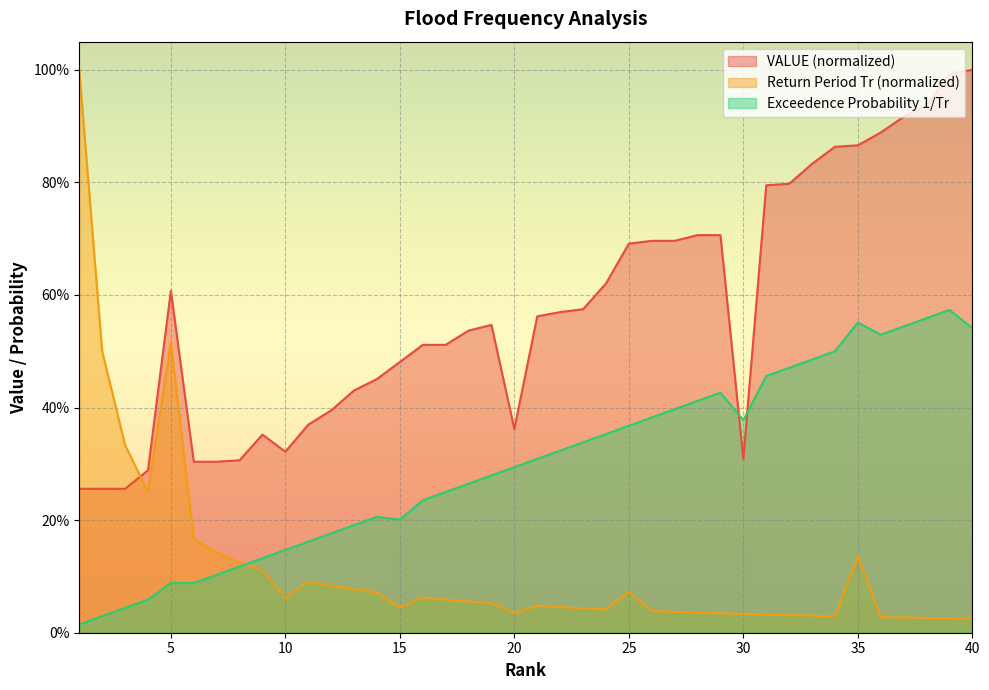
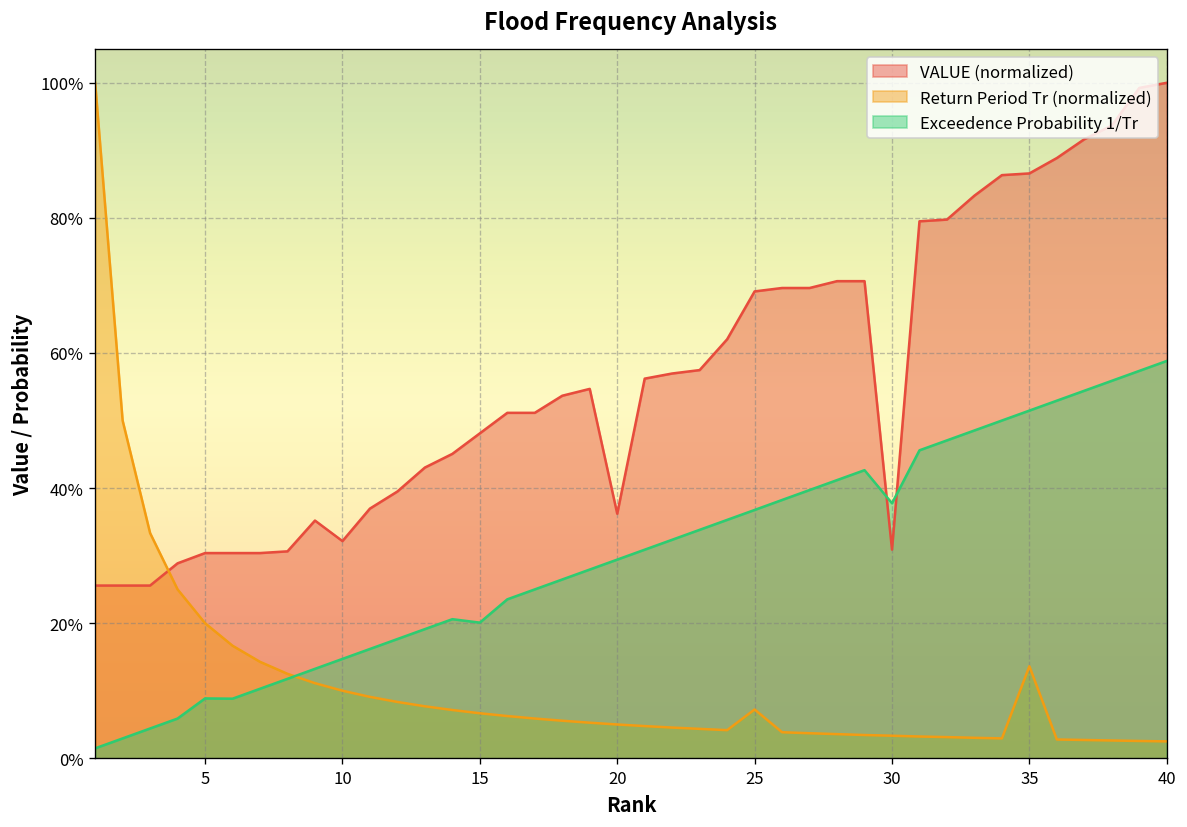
  {
    "VALUE (normalized)": {
-     "5": "61%",
+     "5": "30%",
      "10": "32%",
      "15": "48%",
      "20": "36%",
      "25": "69%",
      "30": "31%",
      "35": "87%",
      "40": "100%"
    },
    "Return Period Tr (normalized)": {
-     "5": "52%",
-     "10": "6%",
-     "15": "5%",
-     "20": "4%",
+     "5": "20%",
+     "10": "10%",
+     "15": "7%",
+     "20": "5%",
      "25": "7%",
      "30": "3%",
      "35": "14%",
      "40": "3%"
    },
    "Exceedence Probability 1/Tr": {
      "5": "9%",
      "10": "15%",
      "15": "20%",
      "20": "29%",
      "25": "37%",
      "30": "38%",
-     "35": "55%",
-     "40": "54%"
+     "35": "51%",
+     "40": "59%"
    }
  }
